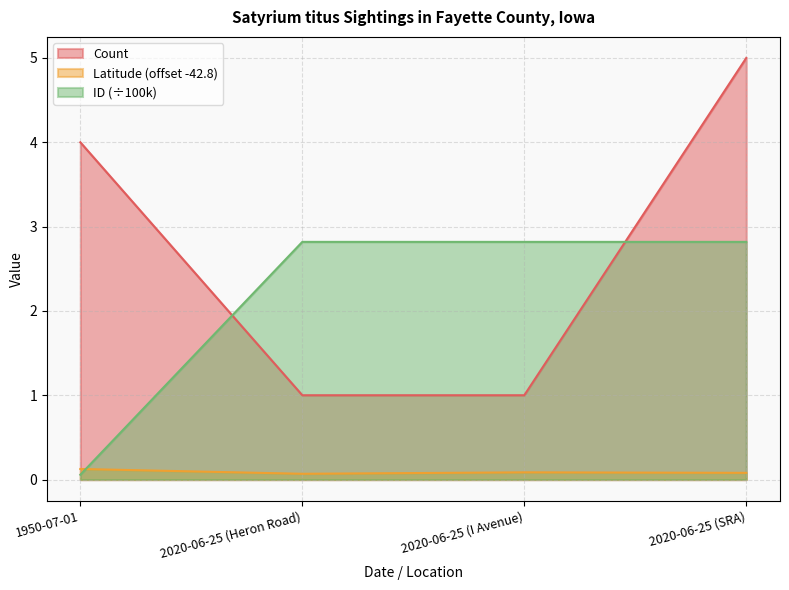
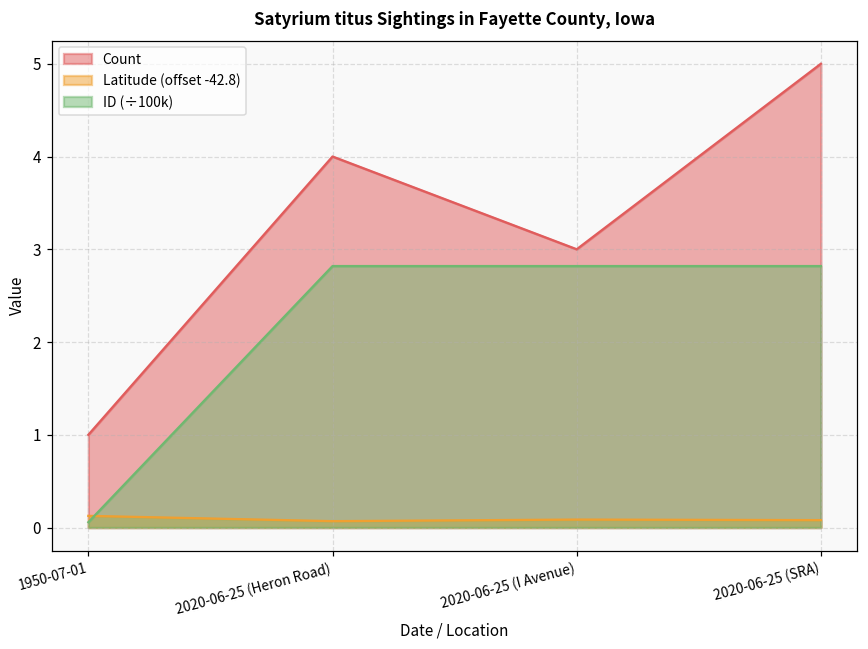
  {
    "Count": {
-     "1950-07-01": 4,
-     "2020-06-25 (Heron Road)": 1,
-     "2020-06-25 (I Avenue)": 1,
+     "1950-07-01": 1,
+     "2020-06-25 (Heron Road)": 4,
+     "2020-06-25 (I Avenue)": 3,
      "2020-06-25 (SRA)": 5
    },
    "Latitude (offset -42.8)": {
      "1950-07-01": 0.1,
      "2020-06-25 (Heron Road)": 0.1,
      "2020-06-25 (I Avenue)": 0.1,
      "2020-06-25 (SRA)": 0.1
    },
    "ID (÷100k)": {
      "1950-07-01": 0.1,
      "2020-06-25 (Heron Road)": 2.8,
      "2020-06-25 (I Avenue)": 2.8,
      "2020-06-25 (SRA)": 2.8
    }
  }
